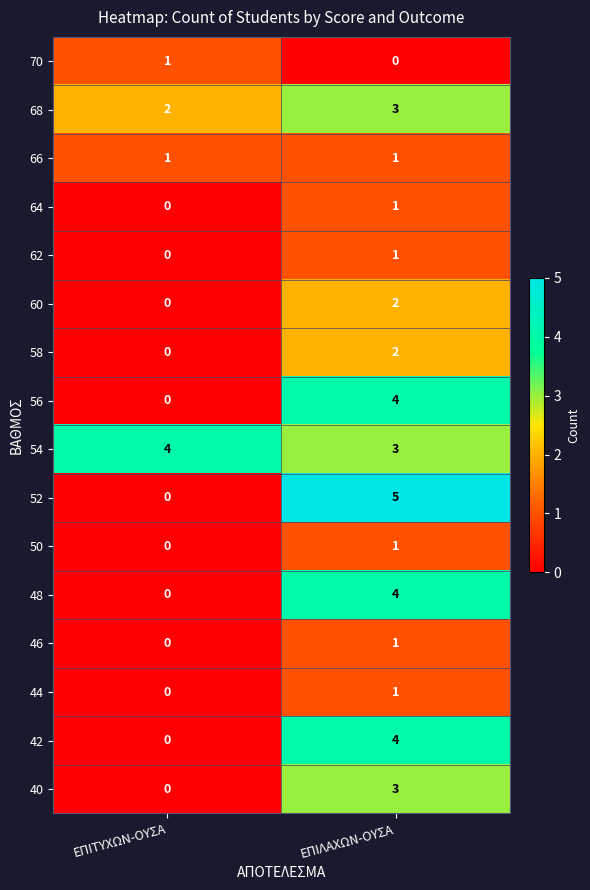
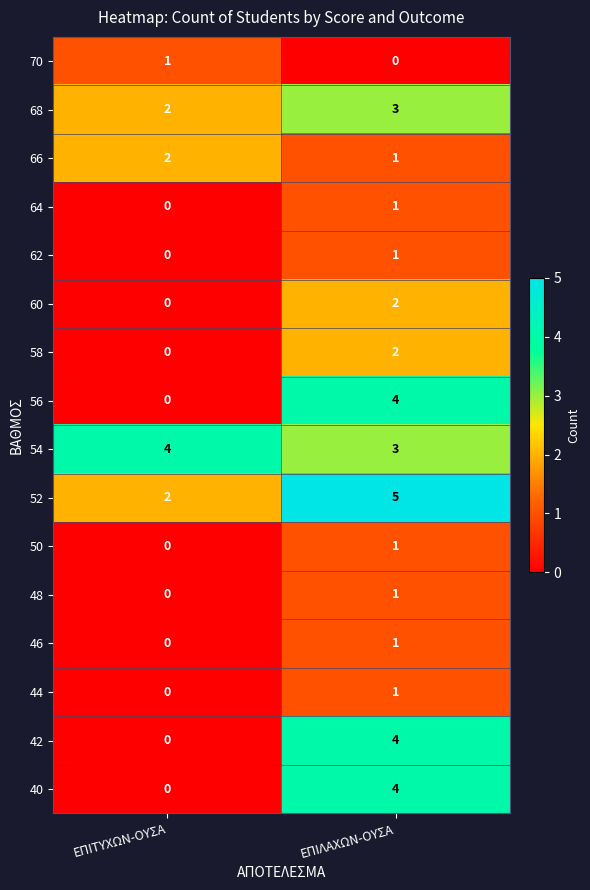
  {
    "70": {
      "ΕΠΙΤΥΧΩΝ-ΟΥΣΑ": 1,
      "ΕΠΙΛΑΧΩΝ-ΟΥΣΑ": 0
    },
    "68": {
      "ΕΠΙΤΥΧΩΝ-ΟΥΣΑ": 2,
      "ΕΠΙΛΑΧΩΝ-ΟΥΣΑ": 3
    },
    "66": {
-     "ΕΠΙΤΥΧΩΝ-ΟΥΣΑ": 1,
+     "ΕΠΙΤΥΧΩΝ-ΟΥΣΑ": 2,
      "ΕΠΙΛΑΧΩΝ-ΟΥΣΑ": 1
    },
    "64": {
      "ΕΠΙΤΥΧΩΝ-ΟΥΣΑ": 0,
      "ΕΠΙΛΑΧΩΝ-ΟΥΣΑ": 1
    },
    "62": {
      "ΕΠΙΤΥΧΩΝ-ΟΥΣΑ": 0,
      "ΕΠΙΛΑΧΩΝ-ΟΥΣΑ": 1
    },
    "60": {
      "ΕΠΙΤΥΧΩΝ-ΟΥΣΑ": 0,
      "ΕΠΙΛΑΧΩΝ-ΟΥΣΑ": 2
    },
    "58": {
      "ΕΠΙΤΥΧΩΝ-ΟΥΣΑ": 0,
      "ΕΠΙΛΑΧΩΝ-ΟΥΣΑ": 2
    },
    "56": {
      "ΕΠΙΤΥΧΩΝ-ΟΥΣΑ": 0,
      "ΕΠΙΛΑΧΩΝ-ΟΥΣΑ": 4
    },
    "54": {
      "ΕΠΙΤΥΧΩΝ-ΟΥΣΑ": 4,
      "ΕΠΙΛΑΧΩΝ-ΟΥΣΑ": 3
    },
    "52": {
-     "ΕΠΙΤΥΧΩΝ-ΟΥΣΑ": 0,
+     "ΕΠΙΤΥΧΩΝ-ΟΥΣΑ": 2,
      "ΕΠΙΛΑΧΩΝ-ΟΥΣΑ": 5
    },
    "50": {
      "ΕΠΙΤΥΧΩΝ-ΟΥΣΑ": 0,
      "ΕΠΙΛΑΧΩΝ-ΟΥΣΑ": 1
    },
    "48": {
      "ΕΠΙΤΥΧΩΝ-ΟΥΣΑ": 0,
-     "ΕΠΙΛΑΧΩΝ-ΟΥΣΑ": 4
+     "ΕΠΙΛΑΧΩΝ-ΟΥΣΑ": 1
    },
    "46": {
      "ΕΠΙΤΥΧΩΝ-ΟΥΣΑ": 0,
      "ΕΠΙΛΑΧΩΝ-ΟΥΣΑ": 1
    },
    "44": {
      "ΕΠΙΤΥΧΩΝ-ΟΥΣΑ": 0,
      "ΕΠΙΛΑΧΩΝ-ΟΥΣΑ": 1
    },
    "42": {
      "ΕΠΙΤΥΧΩΝ-ΟΥΣΑ": 0,
      "ΕΠΙΛΑΧΩΝ-ΟΥΣΑ": 4
    },
    "40": {
      "ΕΠΙΤΥΧΩΝ-ΟΥΣΑ": 0,
-     "ΕΠΙΛΑΧΩΝ-ΟΥΣΑ": 3
+     "ΕΠΙΛΑΧΩΝ-ΟΥΣΑ": 4
    }
  }
